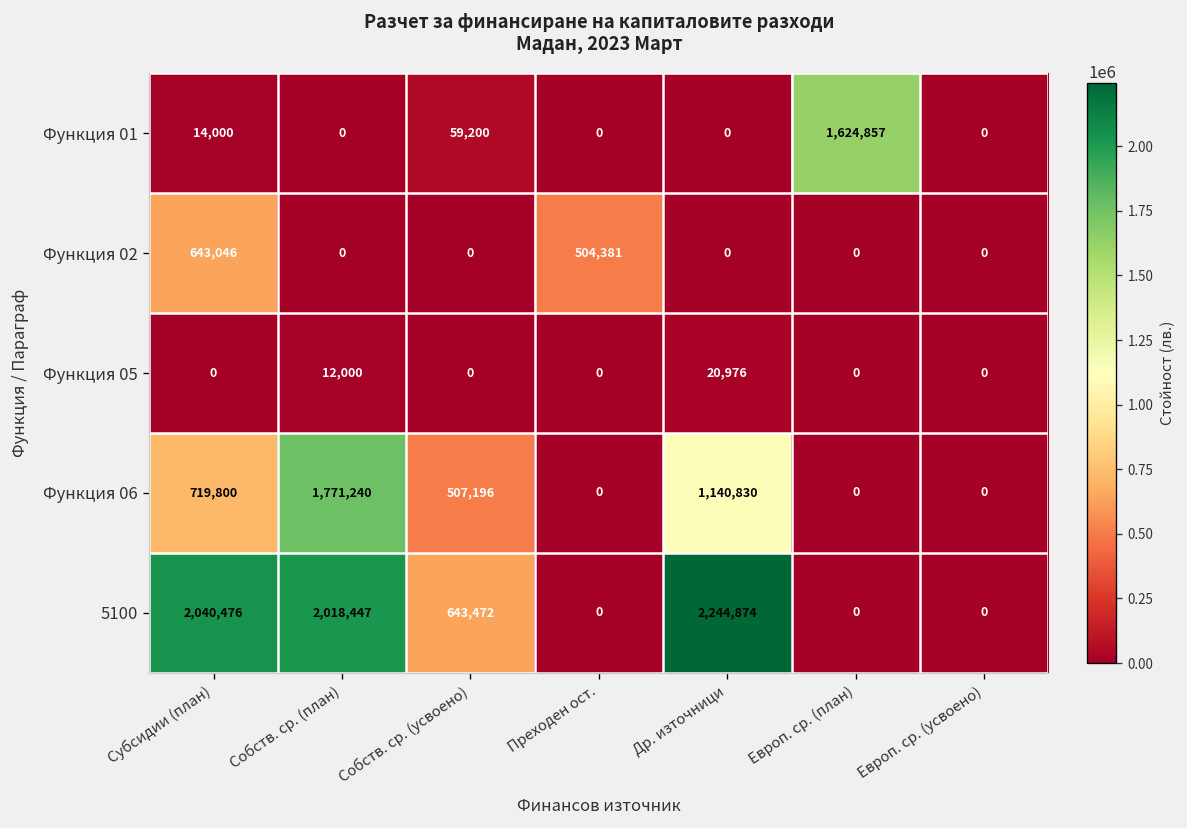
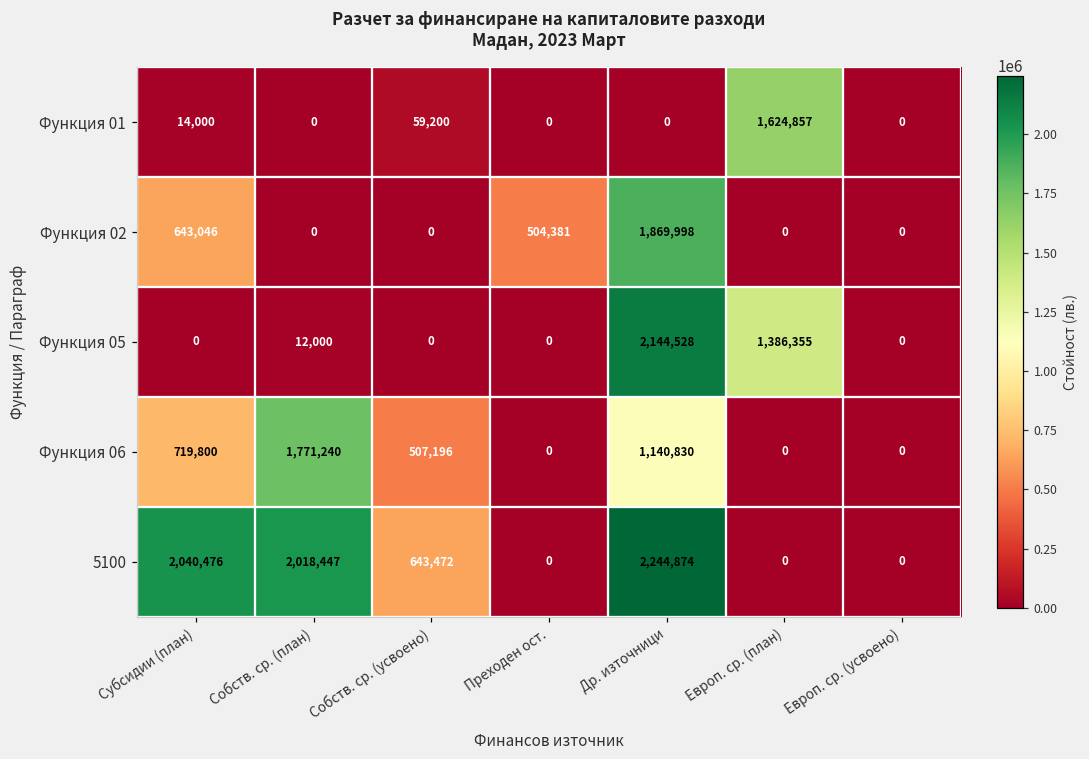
  {
    "Функция 01": {
      "Субсидии (план)": "14,000",
      "Собств. ср. (план)": "0",
      "Собств. ср. (усвоено)": "59,200",
      "Преходен ост.": "0",
      "Др. източници": "0",
      "Европ. ср. (план)": "1,624,857",
      "Европ. ср. (усвоено)": "0"
    },
    "Функция 02": {
      "Субсидии (план)": "643,046",
      "Собств. ср. (план)": "0",
      "Собств. ср. (усвоено)": "0",
      "Преходен ост.": "504,381",
-     "Др. източници": "0",
+     "Др. източници": "1,869,998",
      "Европ. ср. (план)": "0",
      "Европ. ср. (усвоено)": "0"
    },
    "Функция 05": {
      "Субсидии (план)": "0",
      "Собств. ср. (план)": "12,000",
      "Собств. ср. (усвоено)": "0",
      "Преходен ост.": "0",
-     "Др. източници": "20,976",
-     "Европ. ср. (план)": "0",
+     "Др. източници": "2,144,528",
+     "Европ. ср. (план)": "1,386,355",
      "Европ. ср. (усвоено)": "0"
    },
    "Функция 06": {
      "Субсидии (план)": "719,800",
      "Собств. ср. (план)": "1,771,240",
      "Собств. ср. (усвоено)": "507,196",
      "Преходен ост.": "0",
      "Др. източници": "1,140,830",
      "Европ. ср. (план)": "0",
      "Европ. ср. (усвоено)": "0"
    },
    "5100": {
      "Субсидии (план)": "2,040,476",
      "Собств. ср. (план)": "2,018,447",
      "Собств. ср. (усвоено)": "643,472",
      "Преходен ост.": "0",
      "Др. източници": "2,244,874",
      "Европ. ср. (план)": "0",
      "Европ. ср. (усвоено)": "0"
    }
  }
